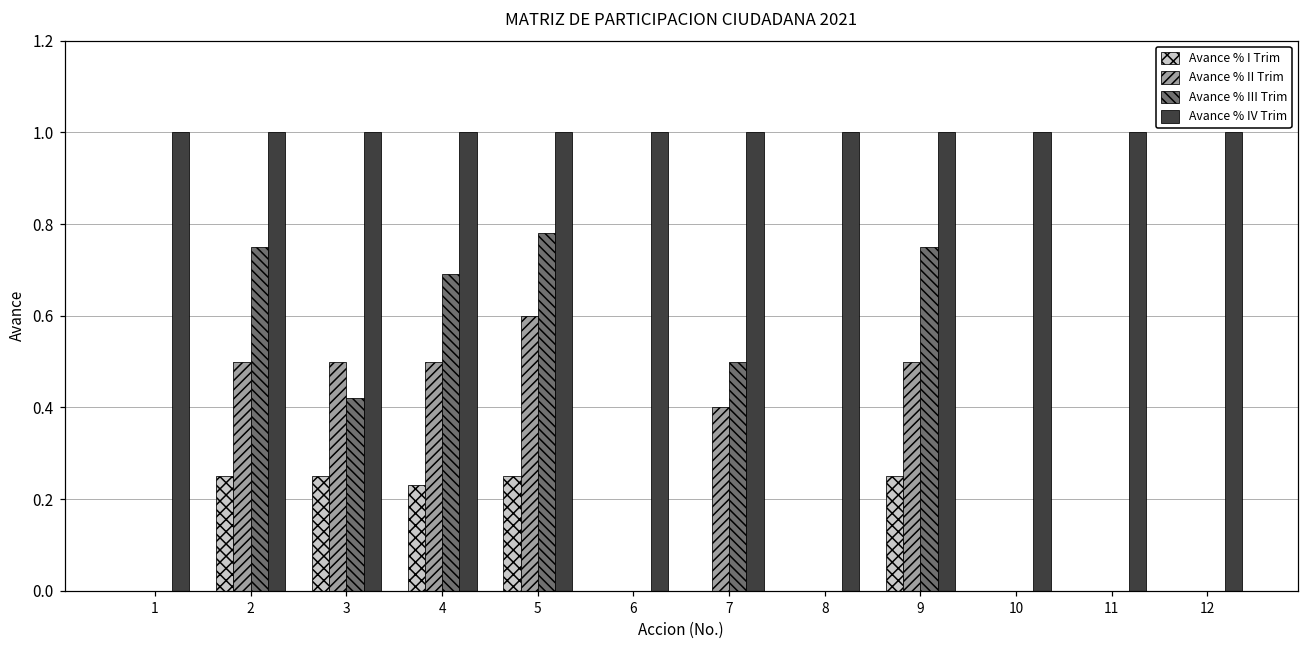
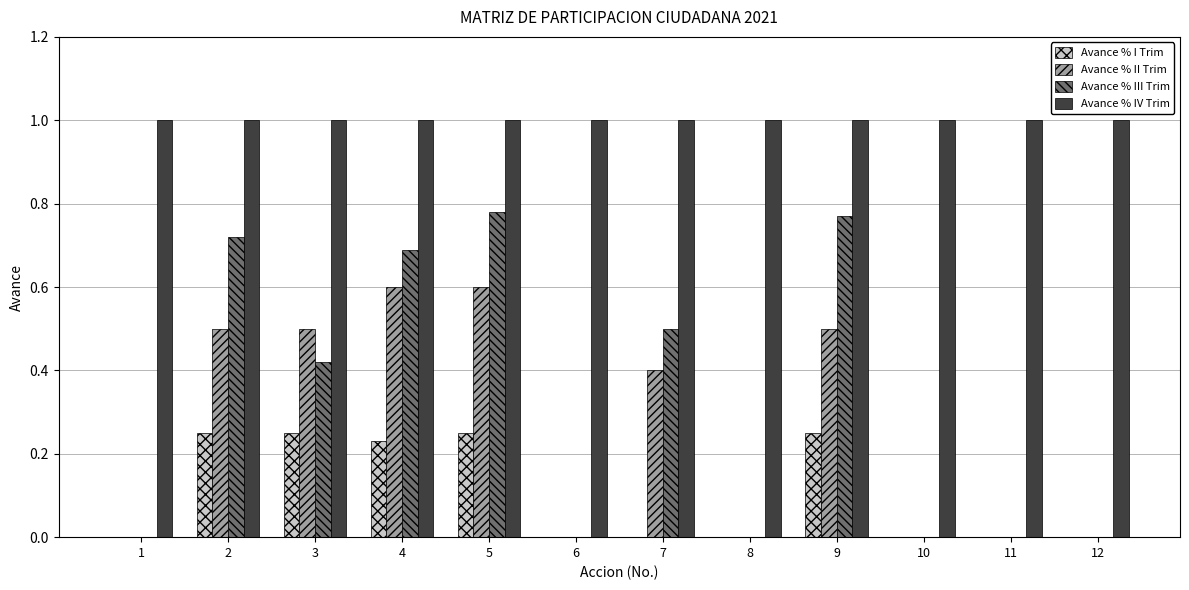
  {
    "Avance % I Trim": {
      "1": 0.00,
      "2": 0.25,
      "3": 0.25,
      "4": 0.23,
      "5": 0.25,
      "6": 0.00,
      "7": 0.00,
      "8": 0.00,
      "9": 0.25,
      "10": 0.00,
      "11": 0.00,
      "12": 0.00
    },
    "Avance % II Trim": {
      "1": 0.0,
      "2": 0.5,
      "3": 0.5,
-     "4": 0.5,
+     "4": 0.6,
      "5": 0.6,
      "6": 0.0,
      "7": 0.4,
      "8": 0.0,
      "9": 0.5,
      "10": 0.0,
      "11": 0.0,
      "12": 0.0
    },
    "Avance % III Trim": {
      "1": 0.00,
-     "2": 0.75,
+     "2": 0.72,
      "3": 0.42,
      "4": 0.69,
      "5": 0.78,
      "6": 0.00,
      "7": 0.50,
      "8": 0.00,
-     "9": 0.75,
+     "9": 0.77,
      "10": 0.00,
      "11": 0.00,
      "12": 0.00
    },
    "Avance % IV Trim": {
      "1": 1.00,
      "2": 1.00,
      "3": 1.00,
      "4": 1.00,
      "5": 1.00,
      "6": 1.00,
      "7": 1.00,
      "8": 1.00,
      "9": 1.00,
      "10": 1.00,
      "11": 1.00,
      "12": 1.00
    }
  }
